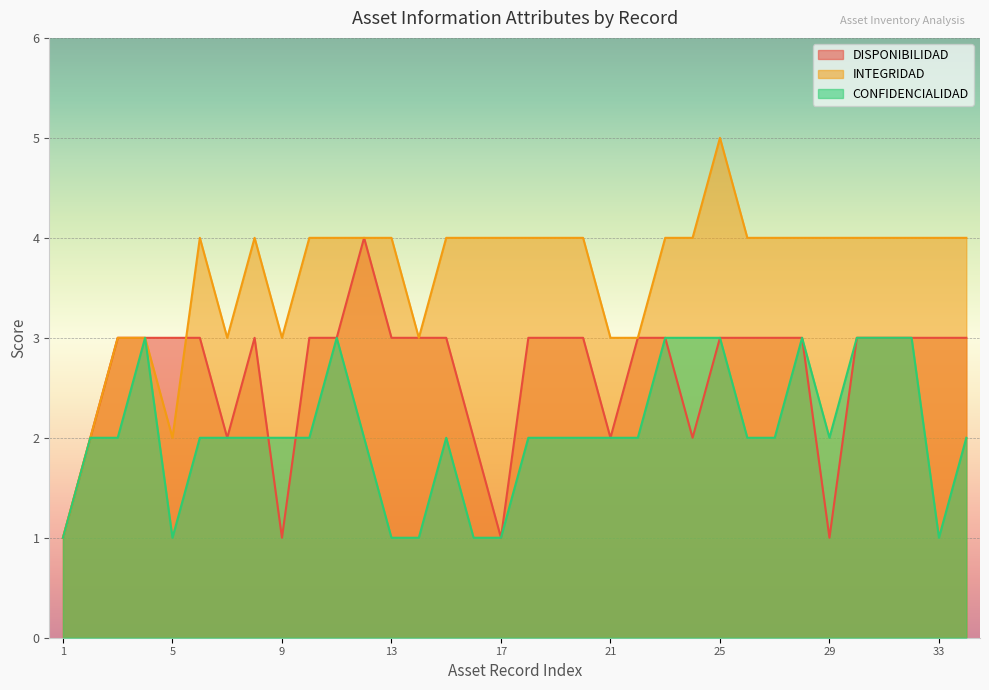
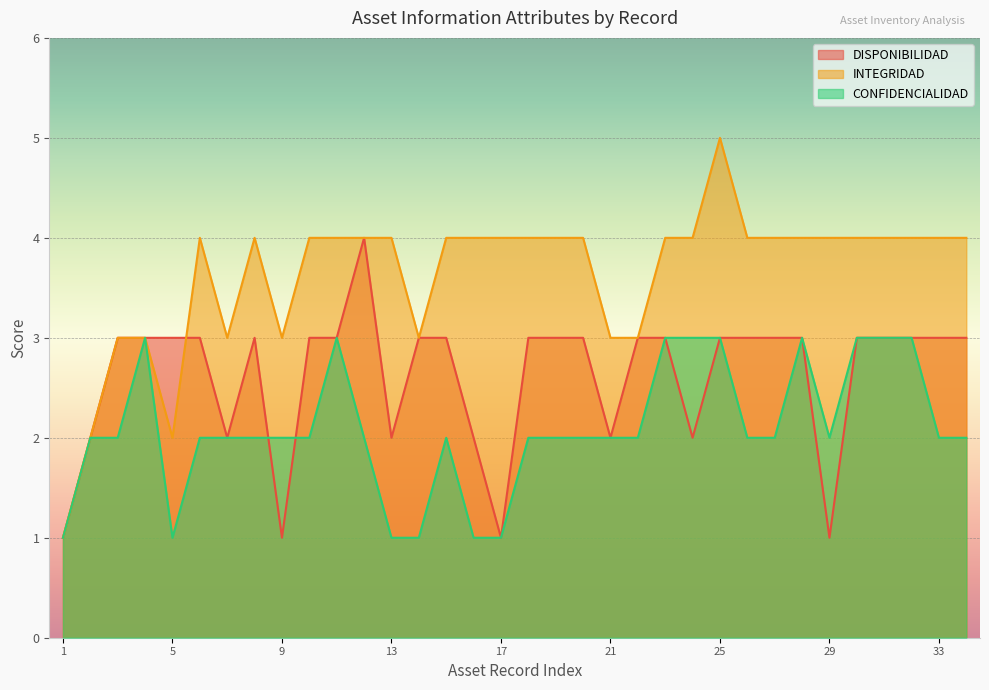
  {
    "DISPONIBILIDAD": {
      "5": 3,
      "9": 1,
-     "13": 3,
+     "13": 2,
      "29": 1,
      "33": 3
    },
    "INTEGRIDAD": {
      "5": 2,
      "9": 3,
      "13": 4,
      "17": 4,
      "21": 3,
      "25": 5,
      "29": 4,
      "33": 4
    },
    "CONFIDENCIALIDAD": {
      "5": 1,
      "9": 2,
      "13": 1,
      "29": 2,
-     "33": 1
+     "33": 2
    }
  }
